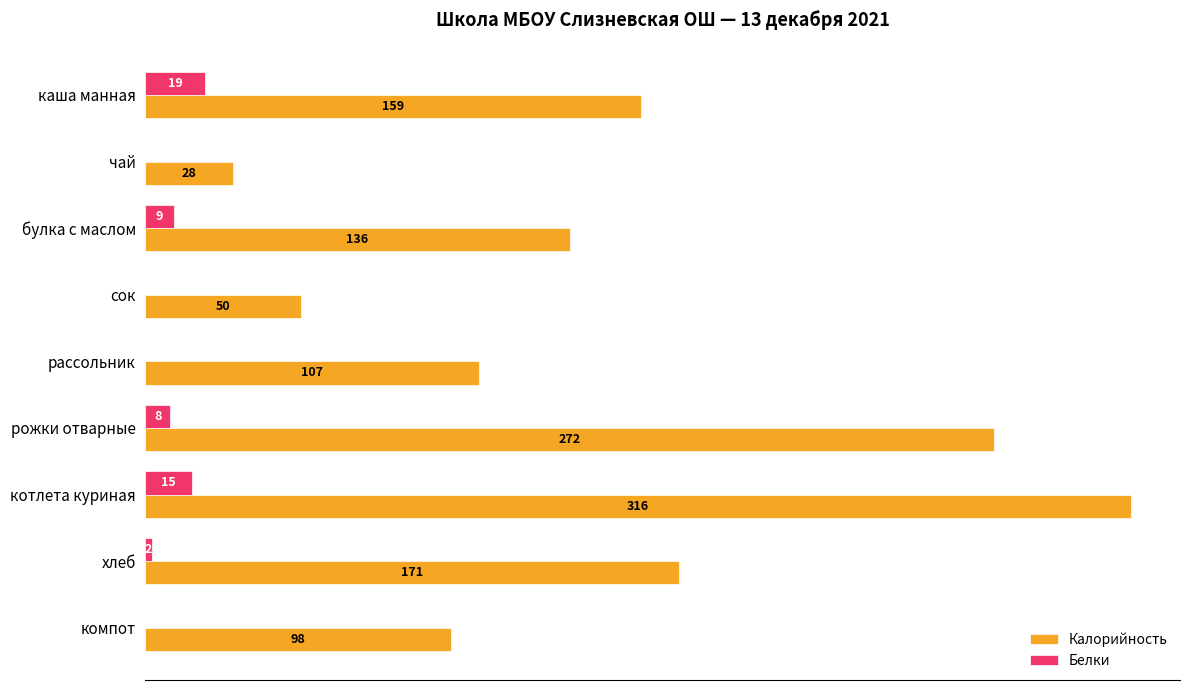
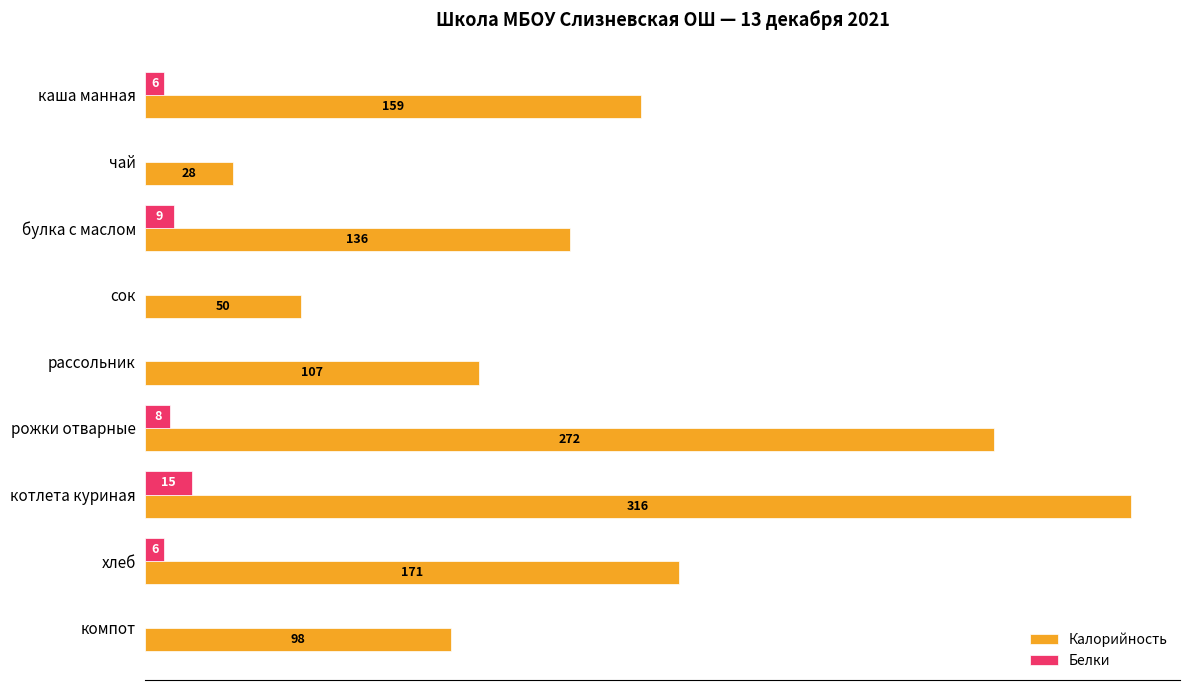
  {
    "Калорийность": {
      "каша манная": 159,
      "чай": 28,
      "булка с маслом": 136,
      "сок": 50,
      "рассольник": 107,
      "рожки отварные": 272,
      "котлета куриная": 316,
      "хлеб": 171,
      "компот": 98
    },
    "Белки": {
-     "каша манная": 19,
+     "каша манная": 6,
      "булка с маслом": 9,
      "рожки отварные": 8,
      "котлета куриная": 15,
-     "хлеб": 2
+     "хлеб": 6
    }
  }
